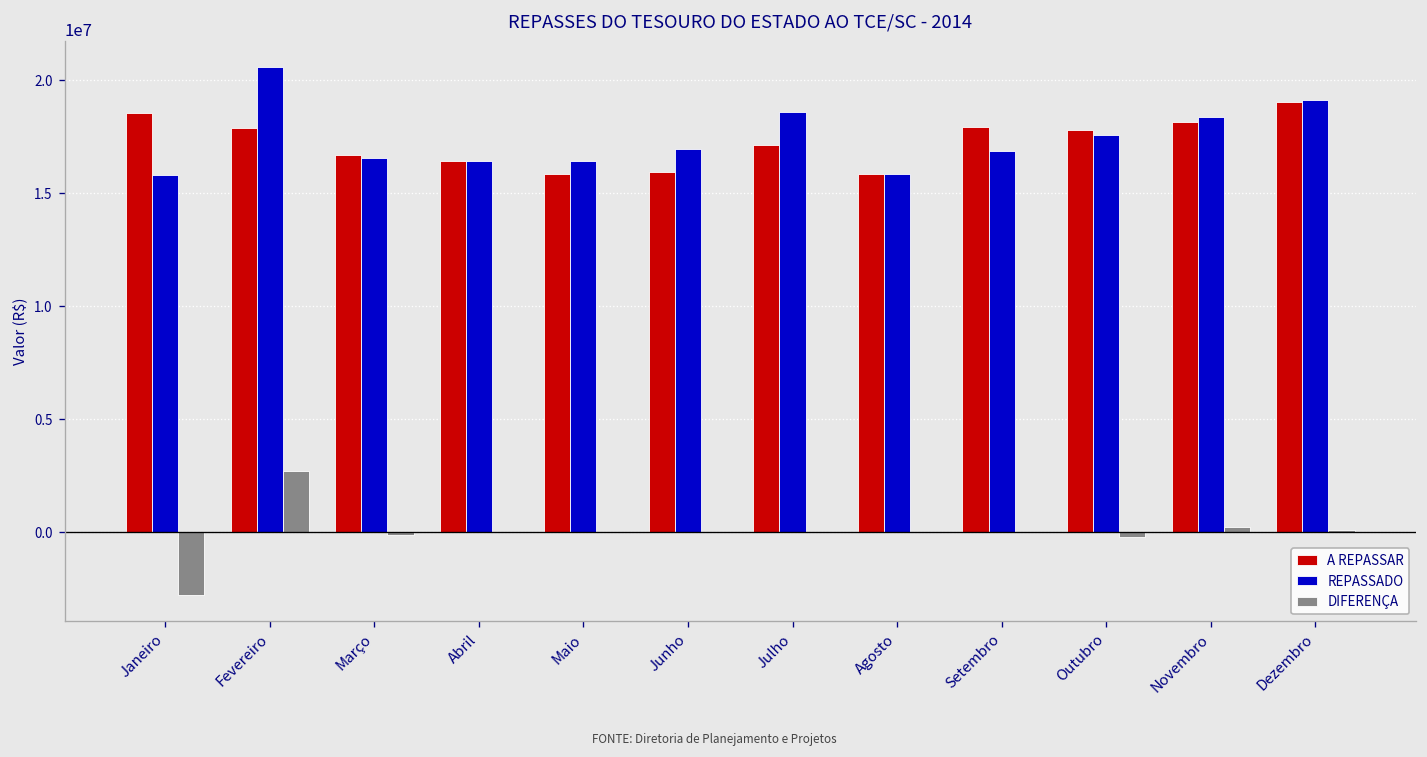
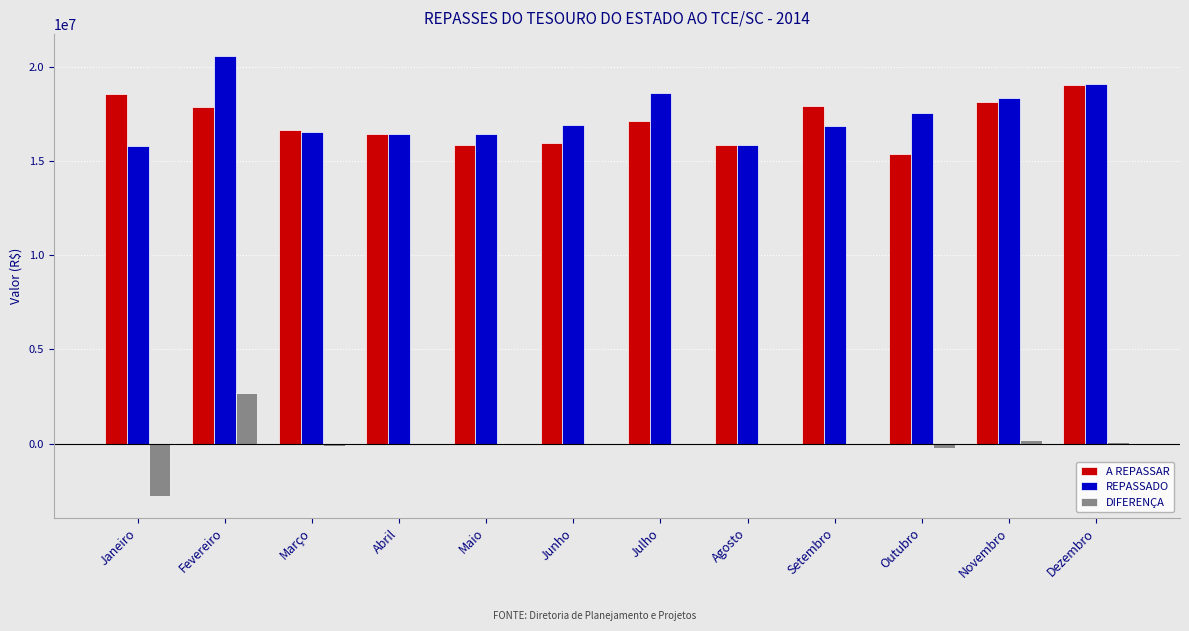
  {
    "A REPASSAR": {
      "Janeiro": 18600000,
      "Fevereiro": 17900000,
      "Março": 16700000,
      "Abril": 16400000,
      "Maio": 15800000,
      "Junho": 15900000,
      "Julho": 17100000,
      "Agosto": 15900000,
      "Setembro": 17900000,
-     "Outubro": 17800000,
+     "Outubro": 15400000,
      "Novembro": 18200000,
      "Dezembro": 19000000
    },
    "REPASSADO": {
      "Janeiro": 15800000,
      "Fevereiro": 20600000,
      "Março": 16600000,
      "Abril": 16400000,
      "Maio": 16400000,
      "Junho": 16900000,
      "Julho": 18600000,
      "Agosto": 15800000,
      "Setembro": 16900000,
      "Outubro": 17600000,
      "Novembro": 18400000,
      "Dezembro": 19100000
    },
    "DIFERENÇA": {
      "Janeiro": -2800000,
      "Fevereiro": 2700000,
      "Outubro": -200000,
      "Novembro": 200000
    }
  }
